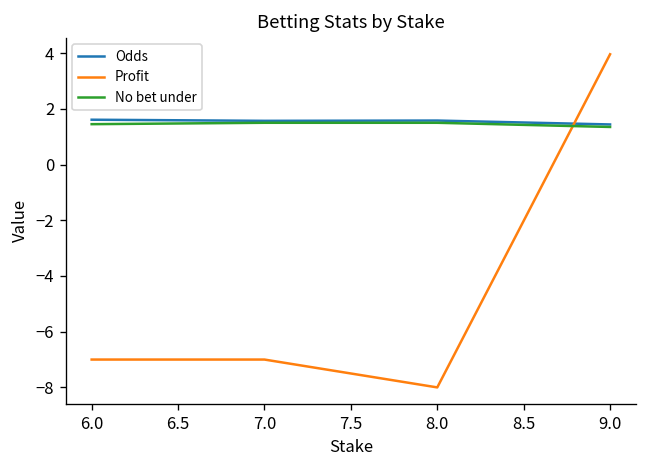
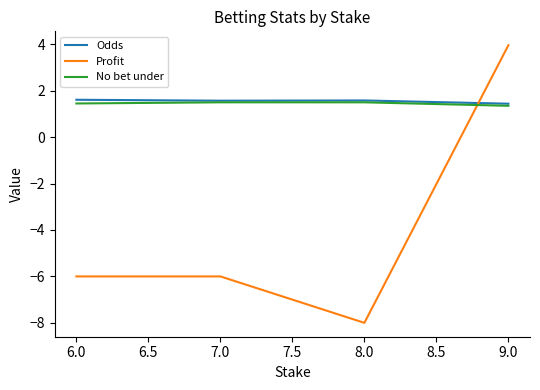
  {
    "Odds": {
      "6.0": 1.6
    },
    "Profit": {
-     "6.0": -7,
-     "7.0": -7,
+     "6.0": -6,
+     "7.0": -6,
      "8.0": -8,
      "9.0": 4
    },
    "No bet under": {
      "6.0": 1.5
    }
  }
